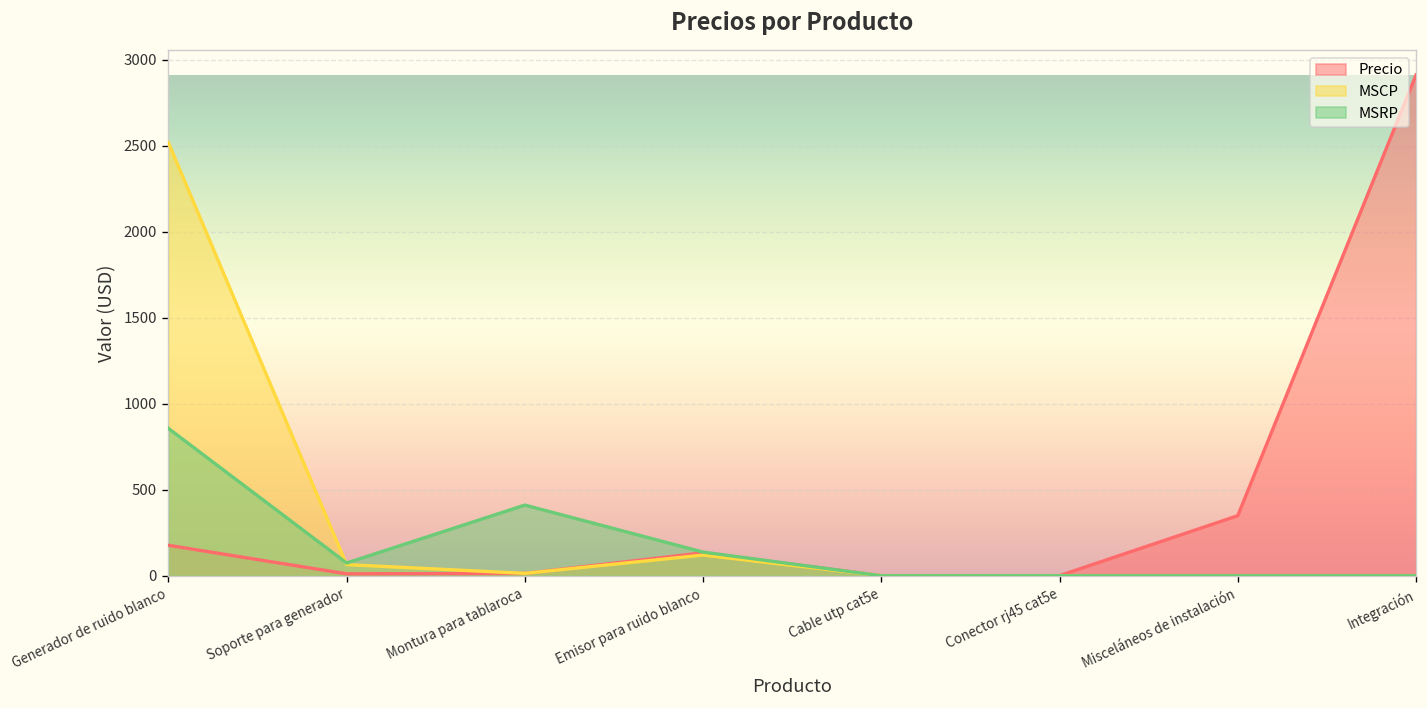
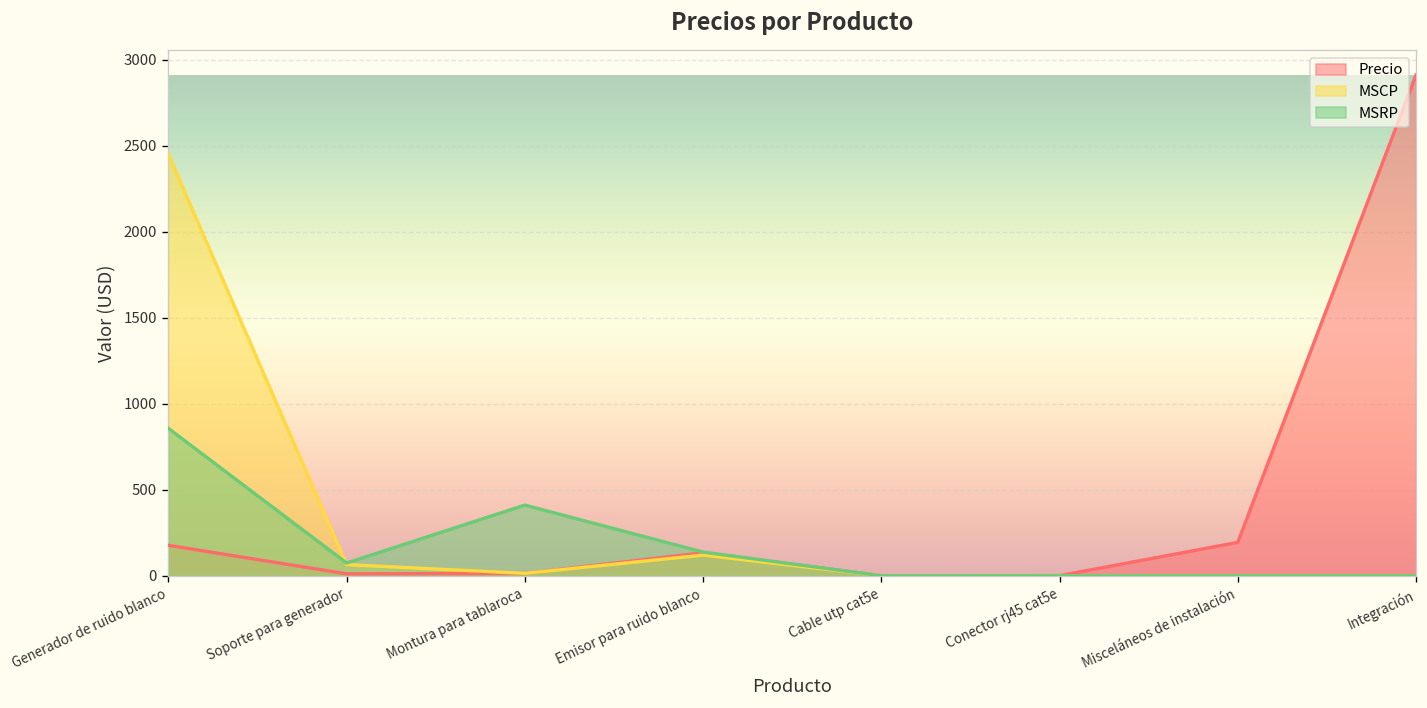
  {
    "Precio": {
      "Generador de ruido blanco": 180,
      "Soporte para generador": 10,
-     "Misceláneos de instalación": 350,
+     "Misceláneos de instalación": 190,
      "Integración": 2910
    },
    "MSCP": {
-     "Generador de ruido blanco": 2520
+     "Generador de ruido blanco": 2450
    },
    "MSRP": {
      "Generador de ruido blanco": 860,
      "Montura para tablaroca": 410
    }
  }
